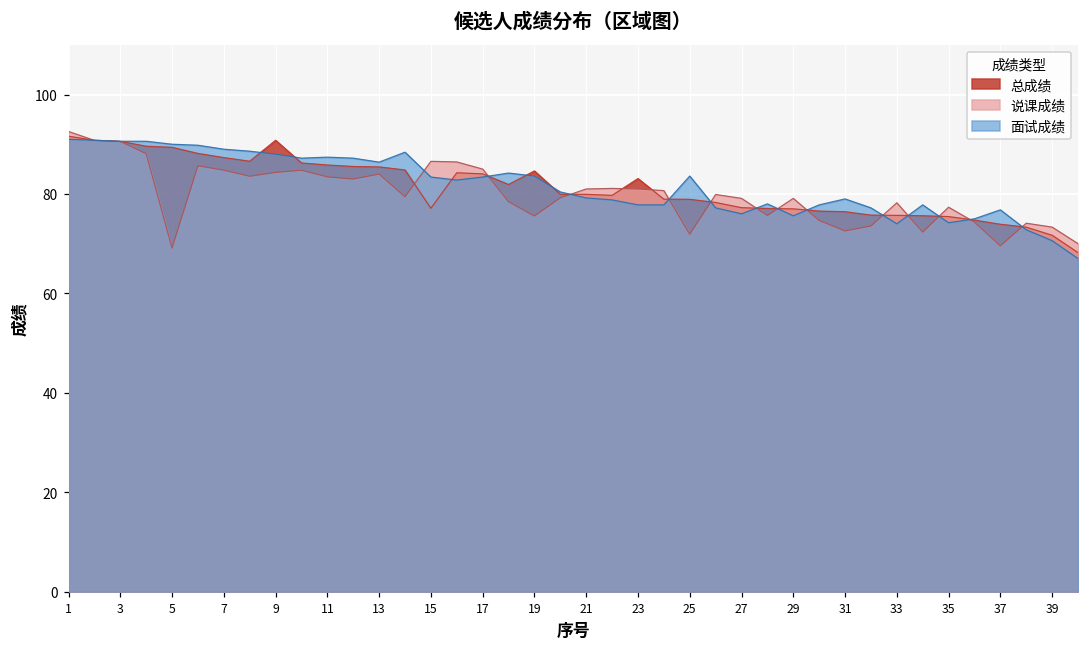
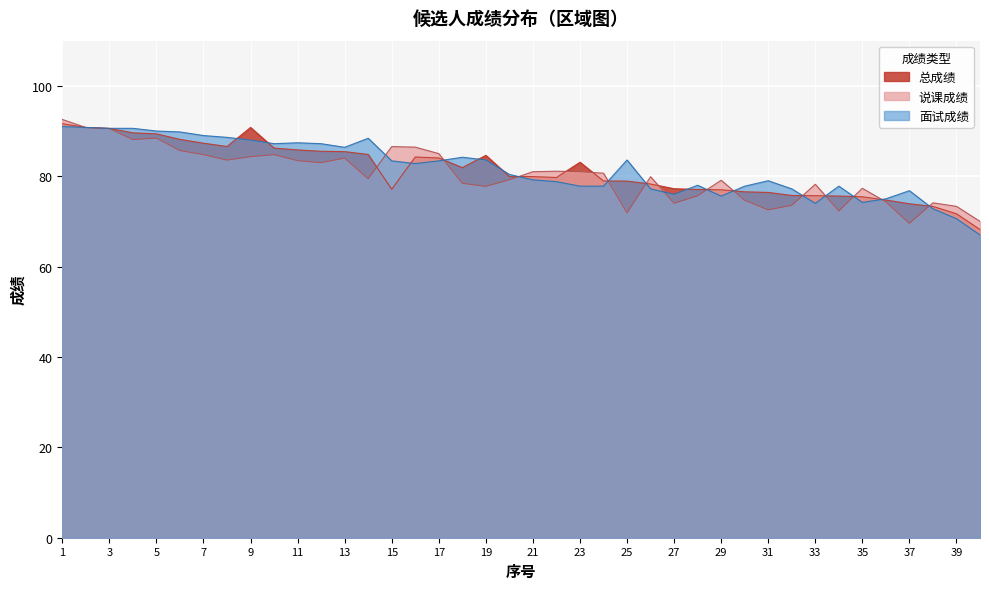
  {
    "总成绩": {
      "1": 92,
      "5": 89,
      "7": 87,
      "9": 91,
      "11": 86,
      "13": 85,
      "15": 77,
      "17": 84,
      "19": 85,
      "21": 80,
      "23": 83,
      "25": 79,
      "27": 77,
      "29": 77,
      "31": 76,
      "33": 76,
      "35": 75,
      "37": 74,
      "39": 72
    },
    "说课成绩": {
      "1": 93,
-     "5": 69,
+     "5": 88,
      "7": 85,
      "9": 84,
      "11": 83,
      "13": 84,
      "15": 87,
      "17": 85,
-     "19": 76,
+     "19": 78,
      "21": 81,
      "23": 81,
      "25": 72,
-     "27": 79,
+     "27": 74,
      "29": 79,
      "31": 73,
      "33": 78,
      "35": 77,
      "37": 70,
      "39": 73
    },
    "面试成绩": {
      "1": 91,
      "5": 90,
      "7": 89,
      "9": 88,
      "11": 87,
      "13": 86,
      "15": 83,
      "17": 83,
      "19": 84,
      "21": 79,
      "23": 78,
      "25": 84,
      "27": 76,
      "29": 76,
      "31": 79,
      "33": 74,
      "35": 74,
      "37": 77,
      "39": 71
    }
  }
